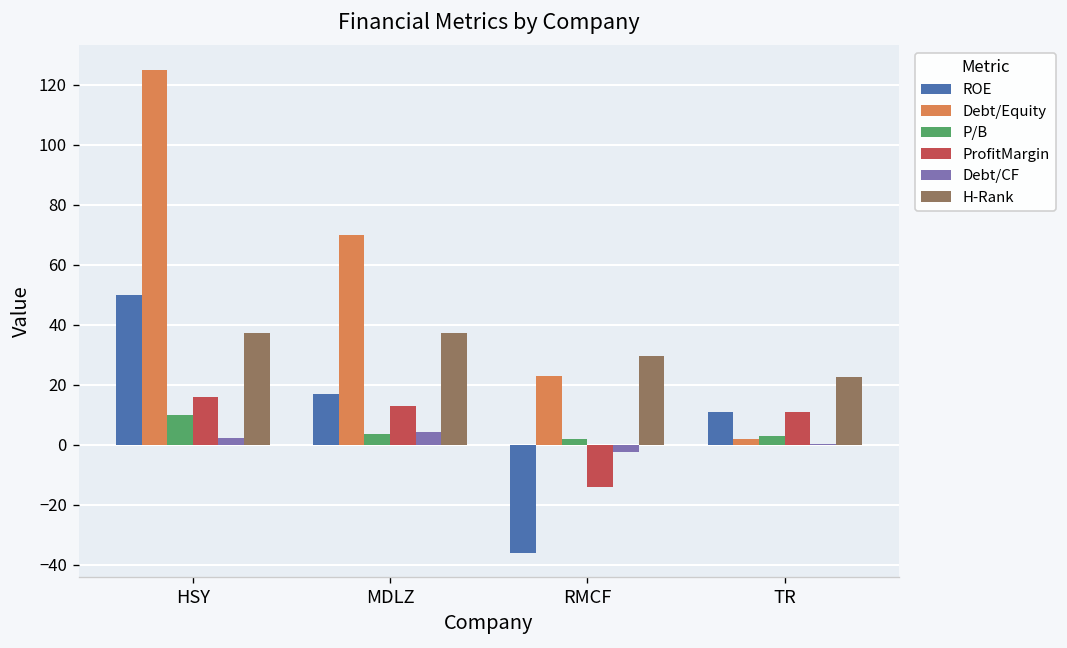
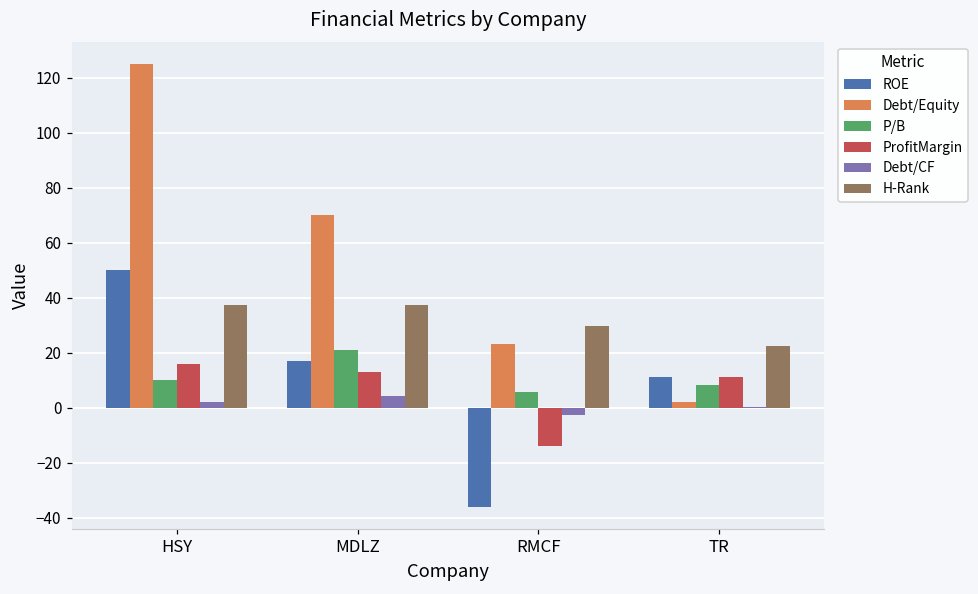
  {
    "P/B": {
      "HSY": 10,
-     "MDLZ": 3,
-     "RMCF": 2,
-     "TR": 3
+     "MDLZ": 21,
+     "RMCF": 6,
+     "TR": 8
    },
    "H-Rank": {
      "HSY": 37,
      "MDLZ": 37,
      "RMCF": 30,
      "TR": 22
    }
  }
